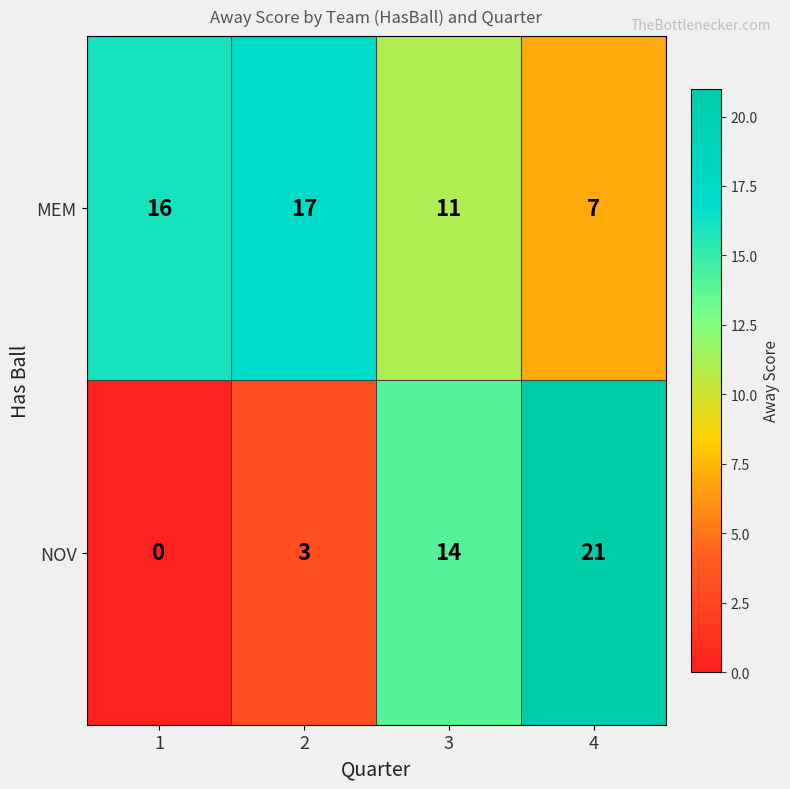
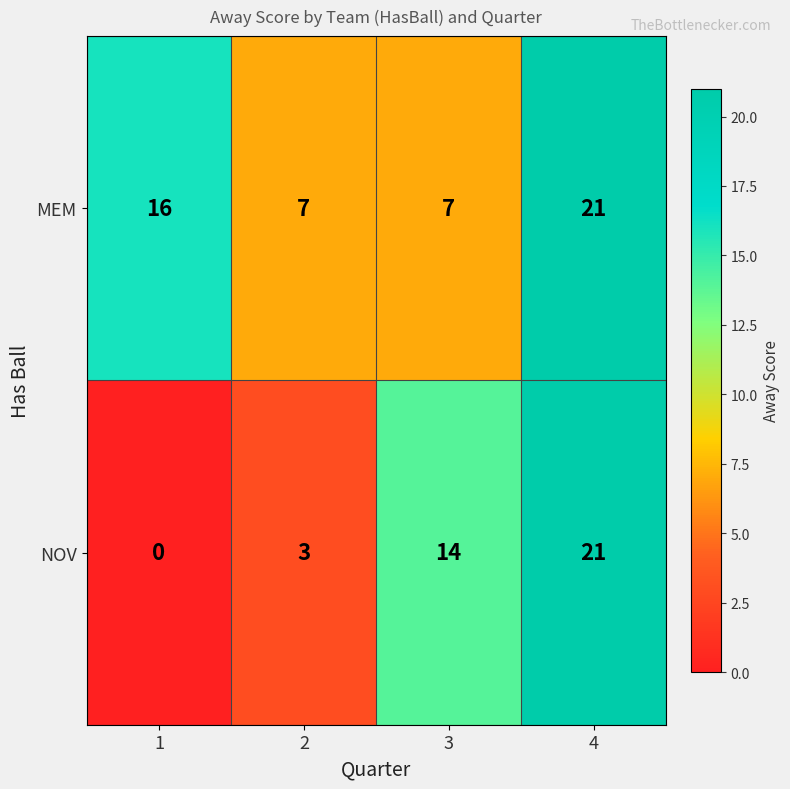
  {
    "MEM": {
      "1": 16,
-     "2": 17,
-     "3": 11,
-     "4": 7
+     "2": 7,
+     "3": 7,
+     "4": 21
    },
    "NOV": {
      "1": 0,
      "2": 3,
      "3": 14,
      "4": 21
    }
  }
